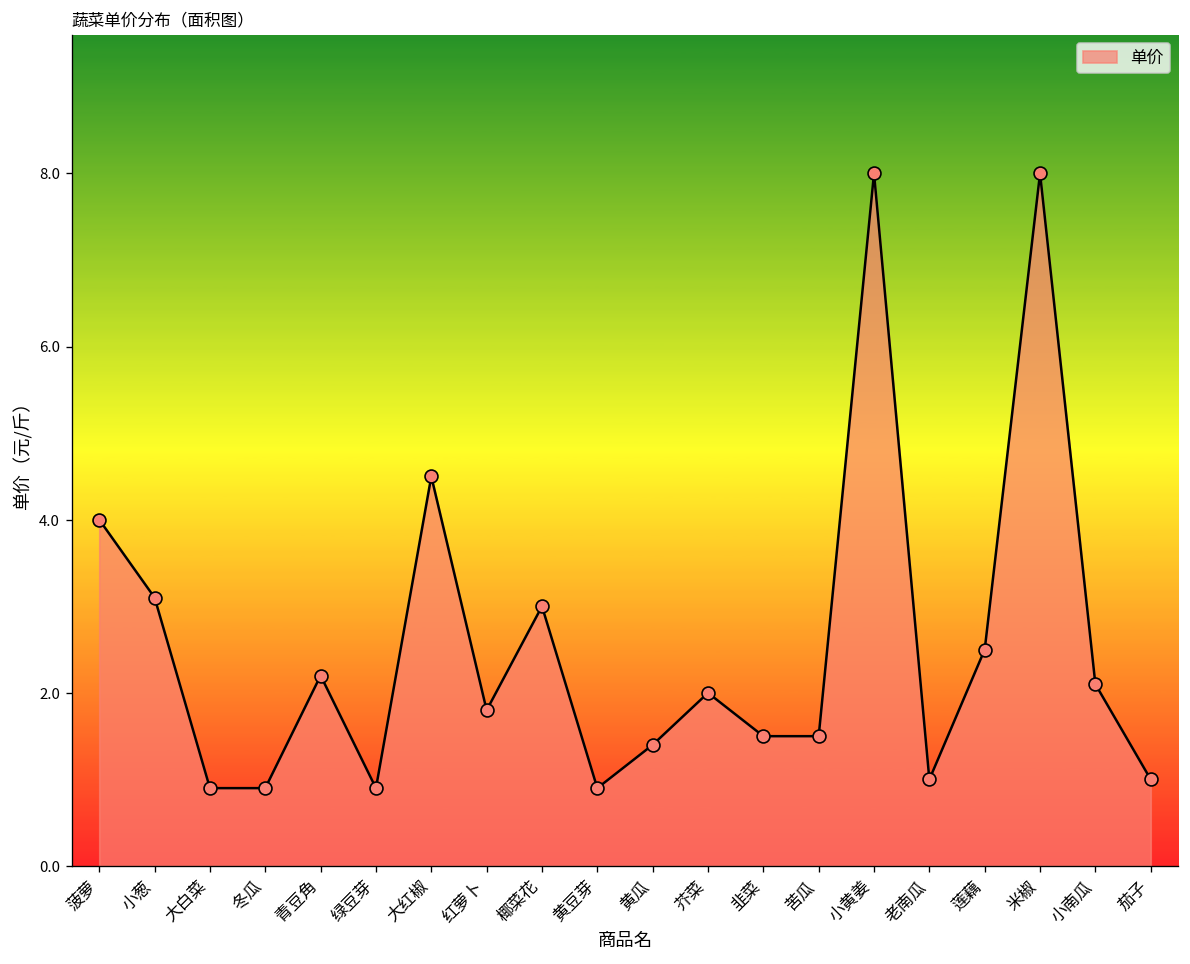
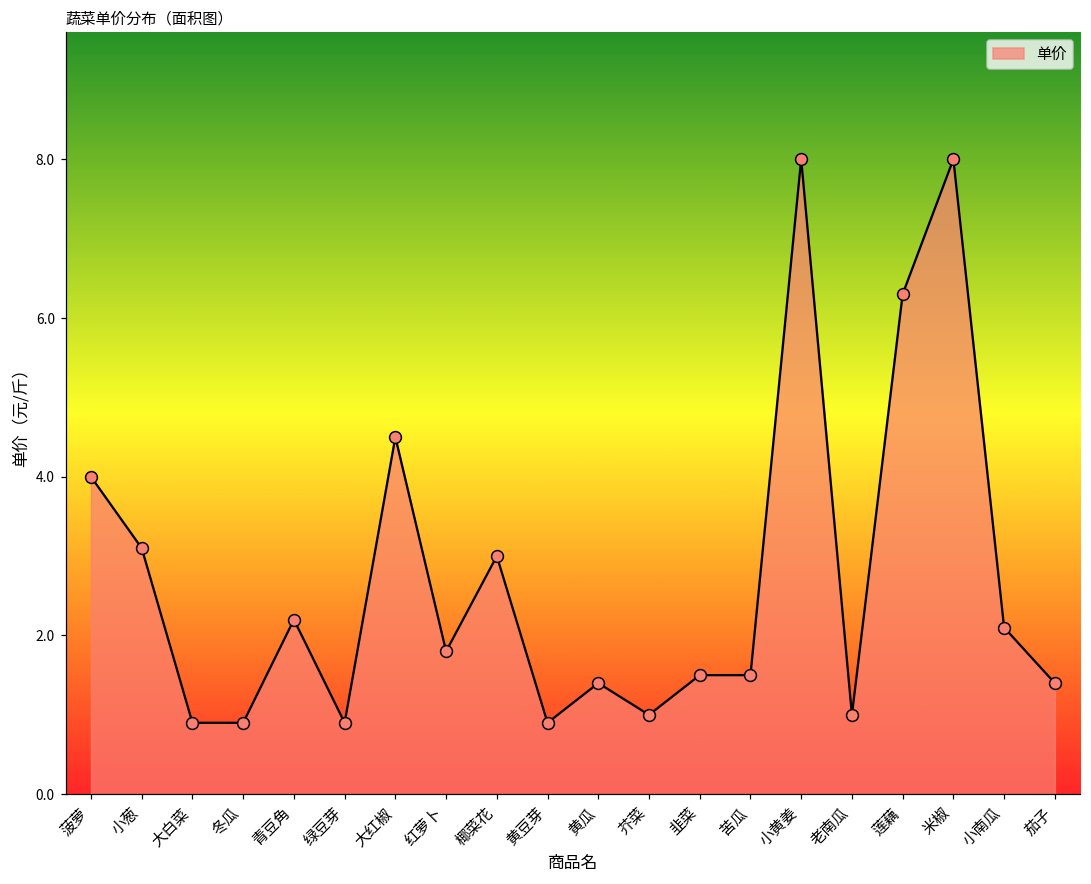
  {
    "菠萝": 4.0,
    "小葱": 3.1,
    "大白菜": 0.9,
    "冬瓜": 0.9,
    "青豆角": 2.2,
    "绿豆芽": 0.9,
    "大红椒": 4.5,
    "红萝卜": 1.8,
    "椰菜花": 3.0,
    "黄豆芽": 0.9,
    "黄瓜": 1.4,
-   "芥菜": 2,
+   "芥菜": 1,
    "韭菜": 1.5,
    "苦瓜": 1.5,
    "小黄姜": 8.0,
    "老南瓜": 1.0,
-   "莲藕": 2.5,
+   "莲藕": 6.3,
    "米椒": 8.0,
    "小南瓜": 2.1,
-   "茄子": 1.0
+   "茄子": 1.4
  }
